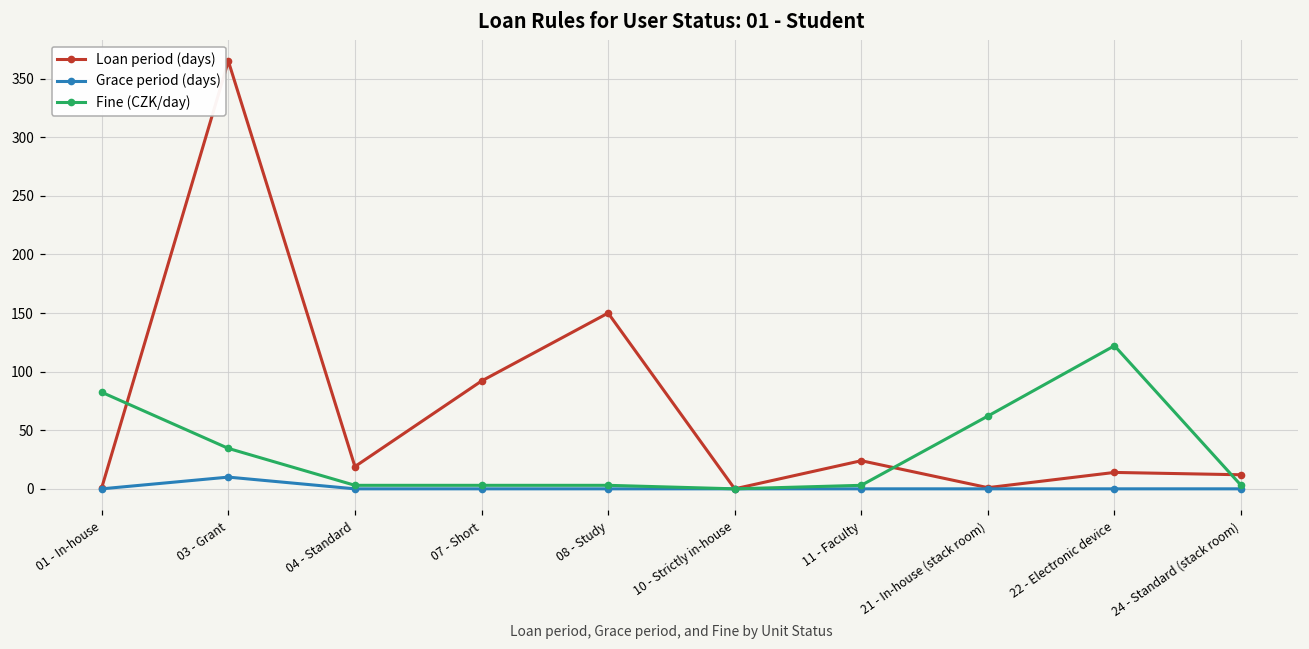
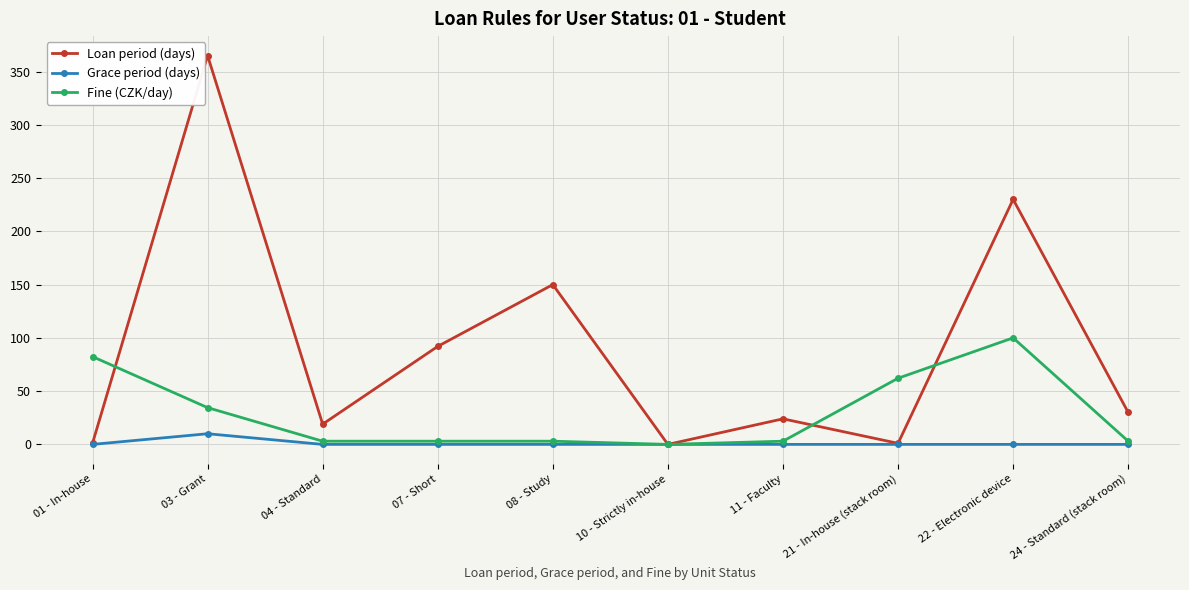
  {
    "Loan period (days)": {
      "03 - Grant": 365,
      "04 - Standard": 19,
      "07 - Short": 92,
      "08 - Study": 150,
      "11 - Faculty": 24,
-     "22 - Electronic device": 14,
-     "24 - Standard (stack room)": 12
+     "22 - Electronic device": 230,
+     "24 - Standard (stack room)": 30
    },
    "Grace period (days)": {
      "03 - Grant": 10,
      "04 - Standard": 0,
      "07 - Short": 0,
      "08 - Study": 0,
      "11 - Faculty": 0,
      "22 - Electronic device": 0,
      "24 - Standard (stack room)": 0
    },
    "Fine (CZK/day)": {
      "01 - In-house": 82,
      "03 - Grant": 35,
      "04 - Standard": 3,
      "07 - Short": 3,
      "08 - Study": 3,
      "11 - Faculty": 3,
      "21 - In-house (stack room)": 62,
-     "22 - Electronic device": 122,
+     "22 - Electronic device": 100,
      "24 - Standard (stack room)": 3
    }
  }
